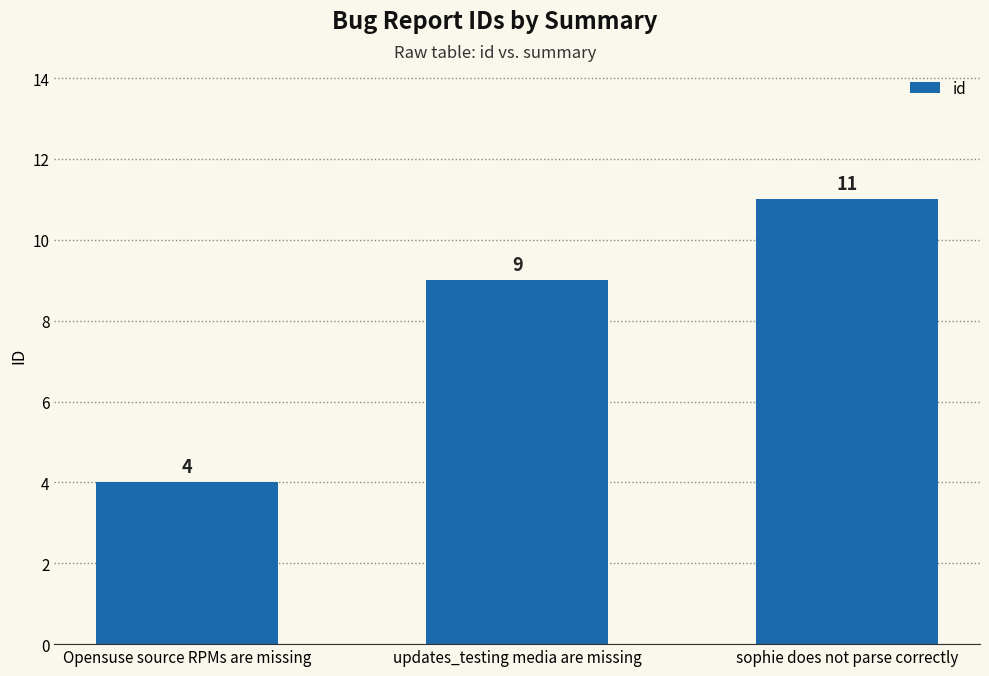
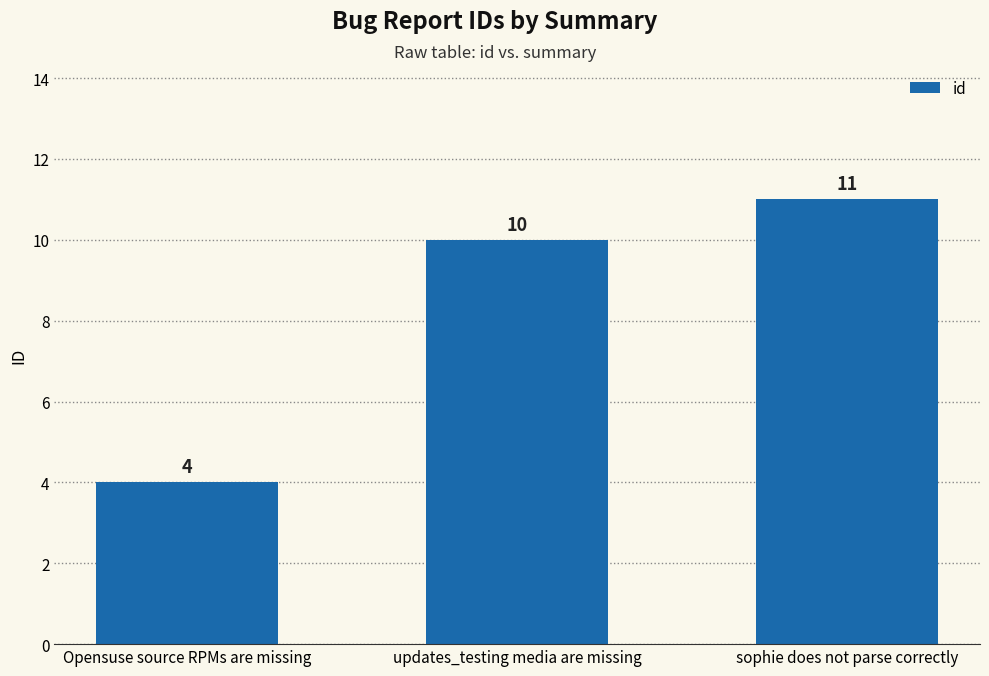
  {
    "Opensuse source RPMs are missing": 4,
-   "updates_testing media are missing": 9,
+   "updates_testing media are missing": 10,
    "sophie does not parse correctly": 11
  }
